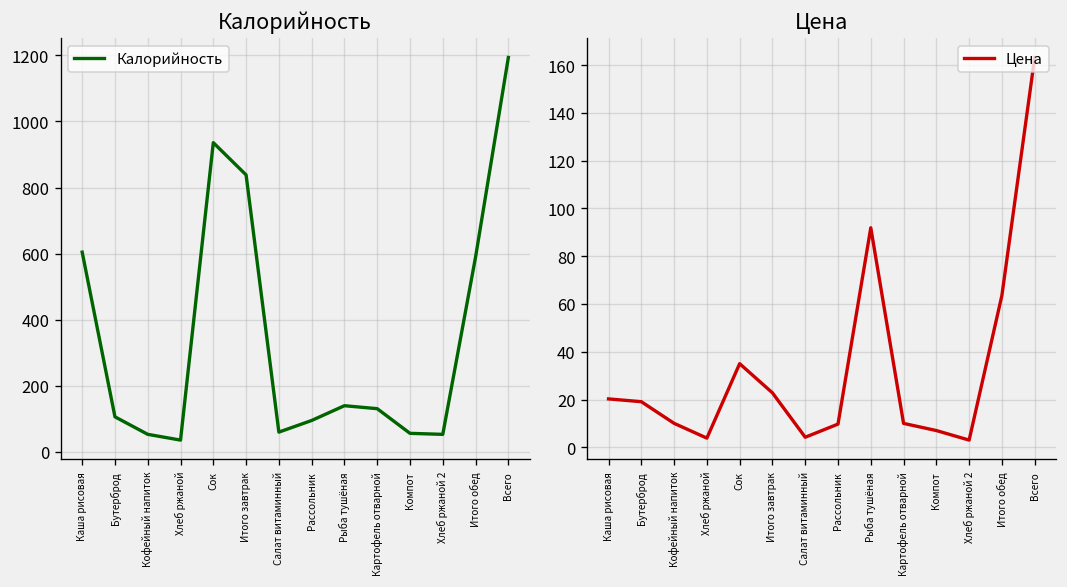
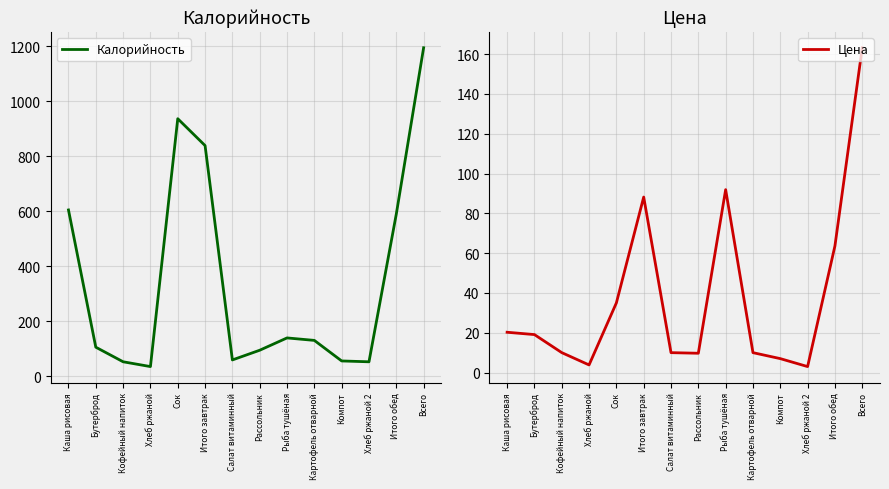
  {
    "Калорийность": {
      "Каша рисовая": 600,
      "Бутерброд": 110,
      "Кофейный напиток": 50,
      "Хлеб ржаной": 30,
      "Сок": 940,
      "Итого завтрак": 840,
      "Салат витаминный": 60,
      "Рассольник": 90,
      "Рыба тушёная": 140,
      "Картофель отварной": 130,
      "Компот": 60,
      "Хлеб ржаной 2": 50,
      "Итого обед": 590,
      "Всего": 1190
    },
    "Цена": {
      "Каша рисовая": 20,
      "Бутерброд": 19,
      "Кофейный напиток": 10,
      "Хлеб ржаной": 4,
      "Сок": 35,
-     "Итого завтрак": 23,
-     "Салат витаминный": 4,
+     "Итого завтрак": 88,
+     "Салат витаминный": 10,
      "Рассольник": 10,
      "Рыба тушёная": 92,
      "Картофель отварной": 10,
      "Компот": 7,
      "Хлеб ржаной 2": 3,
      "Итого обед": 64
    }
  }
